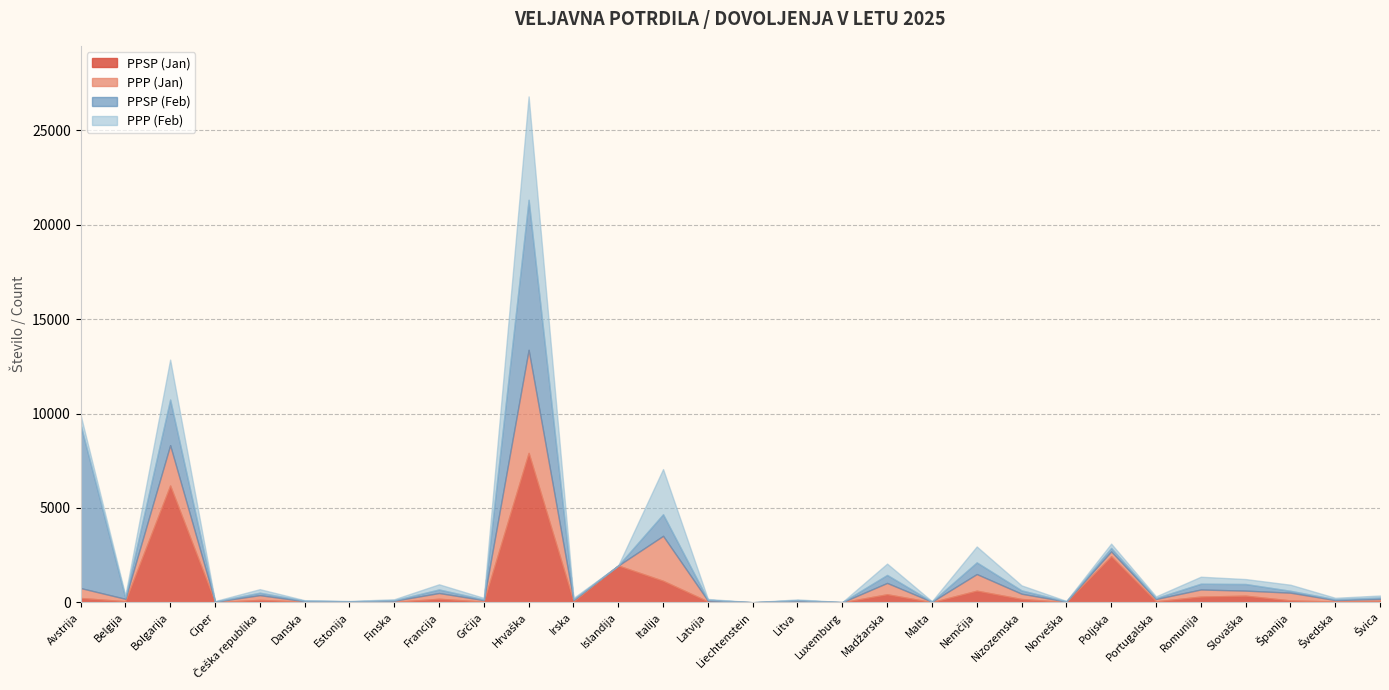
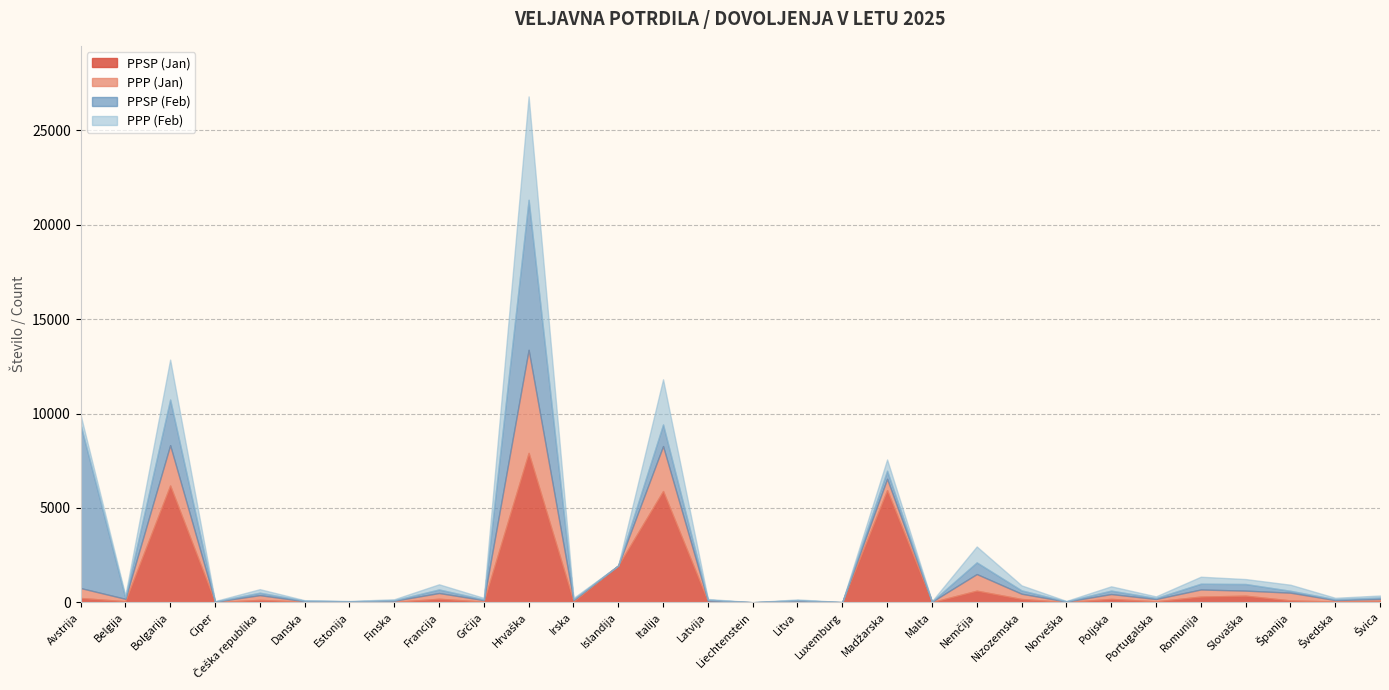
  {
    "PPSP (Jan)": {
      "Avstrija": 200,
      "Bolgarija": 6200,
      "Francija": 200,
      "Hrvaška": 7900,
-     "Italija": 1100,
-     "Madžarska": 400,
+     "Italija": 5900,
+     "Madžarska": 5900,
      "Nemčija": 600,
      "Nizozemska": 200,
-     "Poljska": 2400,
+     "Poljska": 200,
      "Romunija": 300,
      "Slovaška": 400
    },
    "PPP (Jan)": {
      "Avstrija": 500,
      "Bolgarija": 2100,
      "Francija": 300,
      "Hrvaška": 5500,
      "Italija": 2400,
      "Madžarska": 600,
      "Nemčija": 900,
      "Nizozemska": 300,
      "Poljska": 300,
      "Romunija": 400,
      "Slovaška": 300
    },
    "PPSP (Feb)": {
      "Avstrija": 8700,
      "Bolgarija": 2400,
      "Francija": 200,
      "Hrvaška": 7900,
      "Italija": 1100,
      "Madžarska": 400,
      "Nemčija": 600,
      "Nizozemska": 200,
      "Poljska": 200,
      "Romunija": 300,
      "Slovaška": 400
    },
    "PPP (Feb)": {
      "Avstrija": 500,
      "Bolgarija": 2100,
      "Češka republika": 200,
      "Francija": 300,
      "Hrvaška": 5500,
      "Italija": 2400,
      "Madžarska": 600,
      "Nemčija": 800,
      "Nizozemska": 300,
      "Poljska": 200,
      "Romunija": 400,
      "Slovaška": 300,
      "Španija": 300
    }
  }
